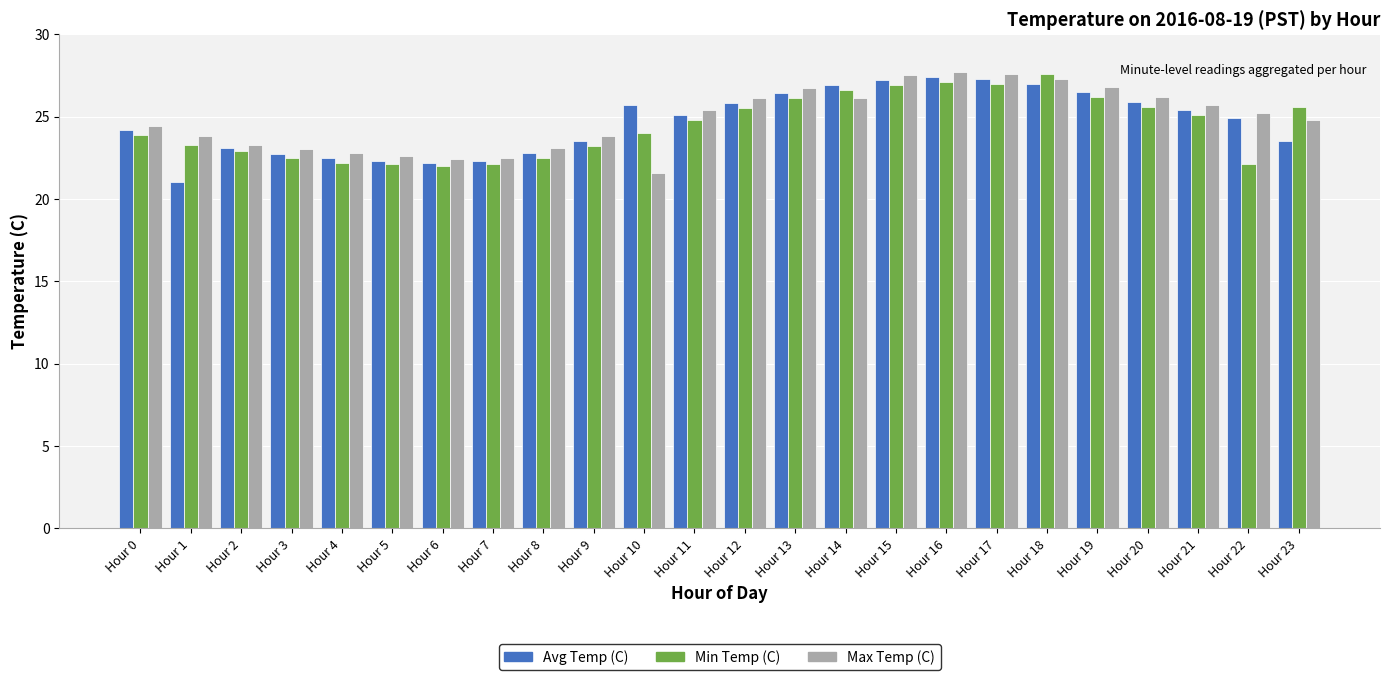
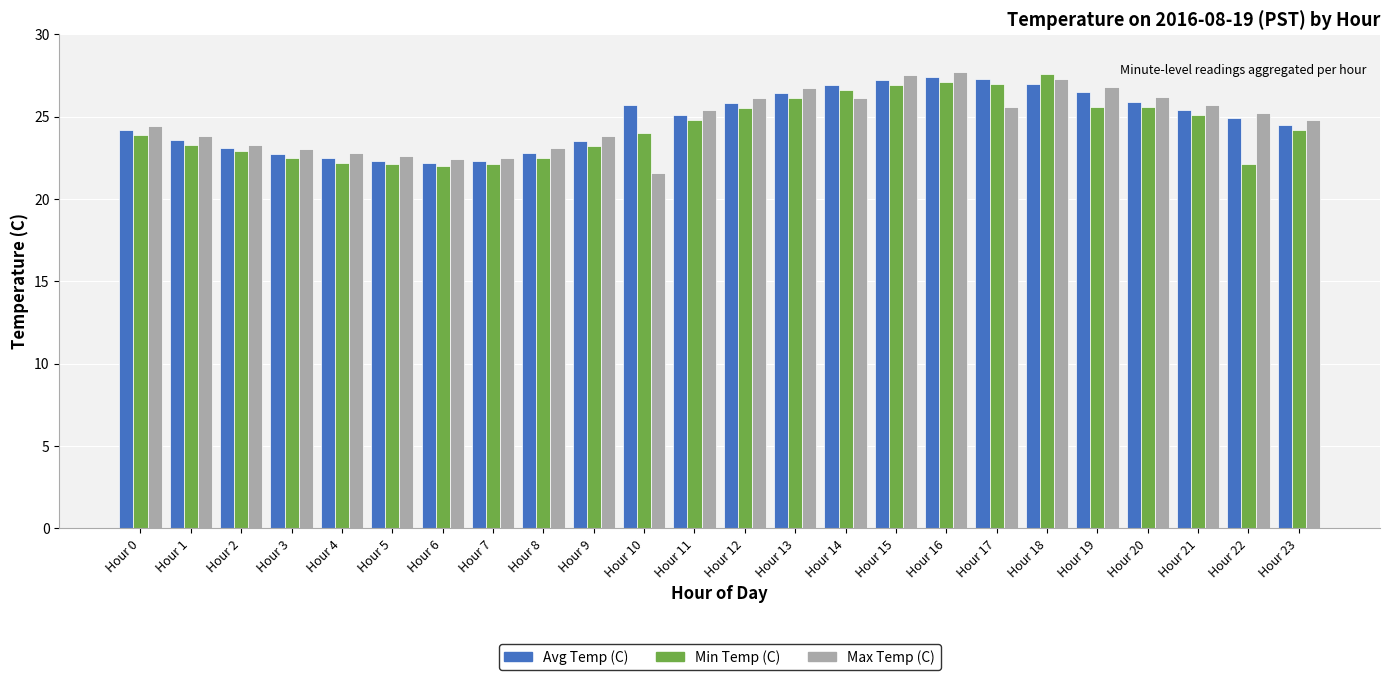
  {
    "Avg Temp (C)": {
      "Hour 0": 24.2,
-     "Hour 1": 21.1,
+     "Hour 1": 23.6,
      "Hour 2": 23.1,
      "Hour 3": 22.8,
      "Hour 4": 22.5,
      "Hour 5": 22.3,
      "Hour 6": 22.2,
      "Hour 7": 22.3,
      "Hour 8": 22.8,
      "Hour 9": 23.5,
      "Hour 10": 25.7,
      "Hour 11": 25.1,
      "Hour 12": 25.8,
      "Hour 13": 26.4,
      "Hour 14": 26.9,
      "Hour 15": 27.2,
      "Hour 16": 27.4,
      "Hour 17": 27.3,
      "Hour 18": 27.0,
      "Hour 19": 26.5,
      "Hour 20": 25.9,
      "Hour 21": 25.4,
      "Hour 22": 24.9,
-     "Hour 23": 23.5
+     "Hour 23": 24.5
    },
    "Min Temp (C)": {
      "Hour 0": 23.9,
      "Hour 1": 23.3,
      "Hour 2": 22.9,
      "Hour 3": 22.5,
      "Hour 4": 22.2,
      "Hour 5": 22.1,
      "Hour 6": 22.0,
      "Hour 7": 22.1,
      "Hour 8": 22.5,
      "Hour 9": 23.2,
      "Hour 10": 24.0,
      "Hour 11": 24.8,
      "Hour 12": 25.5,
      "Hour 13": 26.1,
      "Hour 14": 26.6,
      "Hour 15": 26.9,
      "Hour 16": 27.1,
      "Hour 17": 27.0,
      "Hour 18": 27.6,
-     "Hour 19": 26.2,
+     "Hour 19": 25.6,
      "Hour 20": 25.6,
      "Hour 21": 25.1,
      "Hour 22": 22.1,
-     "Hour 23": 25.6
+     "Hour 23": 24.2
    },
    "Max Temp (C)": {
      "Hour 0": 24.4,
      "Hour 1": 23.8,
      "Hour 2": 23.3,
      "Hour 3": 23.0,
      "Hour 4": 22.8,
      "Hour 5": 22.6,
      "Hour 6": 22.4,
      "Hour 7": 22.5,
      "Hour 8": 23.1,
      "Hour 9": 23.8,
      "Hour 10": 21.6,
      "Hour 11": 25.4,
      "Hour 12": 26.1,
      "Hour 13": 26.7,
      "Hour 14": 26.1,
      "Hour 15": 27.5,
      "Hour 16": 27.7,
-     "Hour 17": 27.6,
+     "Hour 17": 25.6,
      "Hour 18": 27.3,
      "Hour 19": 26.8,
      "Hour 20": 26.2,
      "Hour 21": 25.7,
      "Hour 22": 25.2,
      "Hour 23": 24.8
    }
  }
